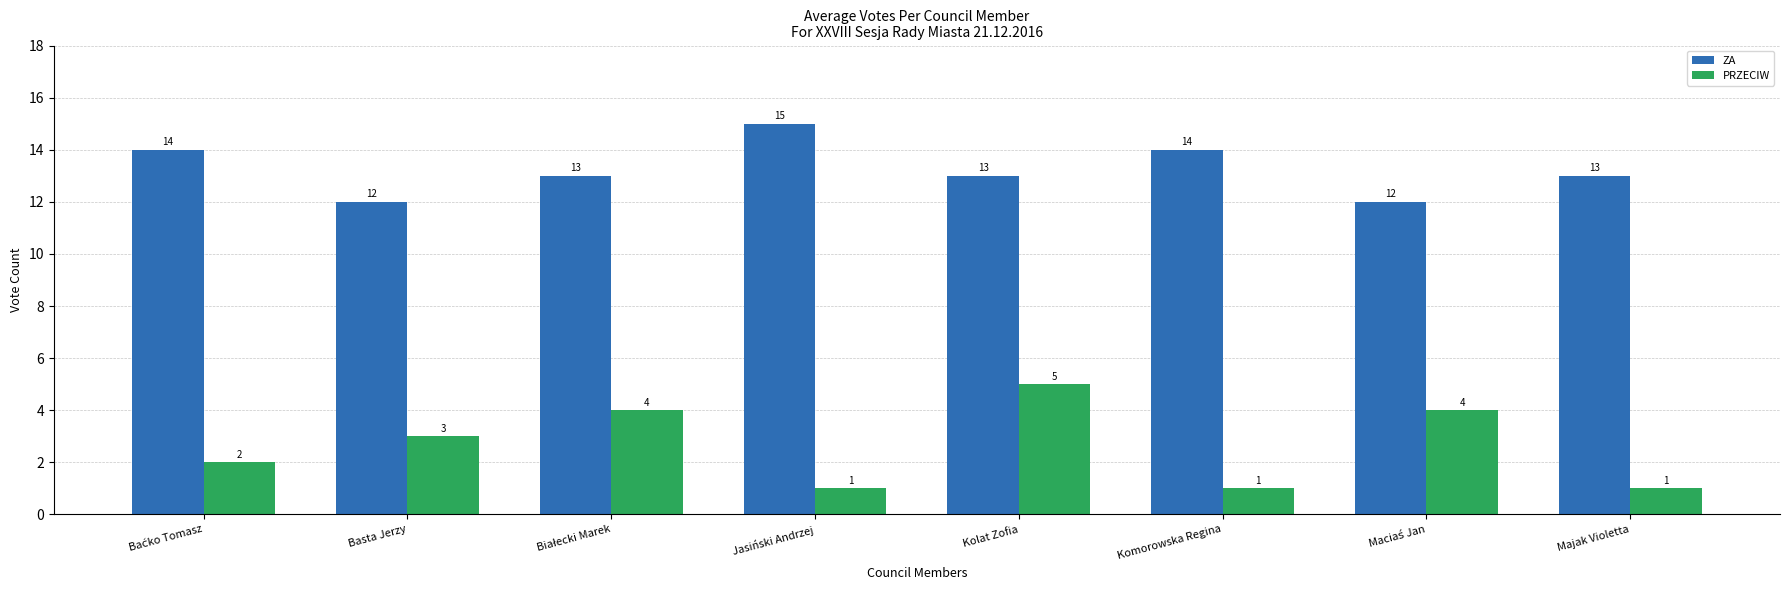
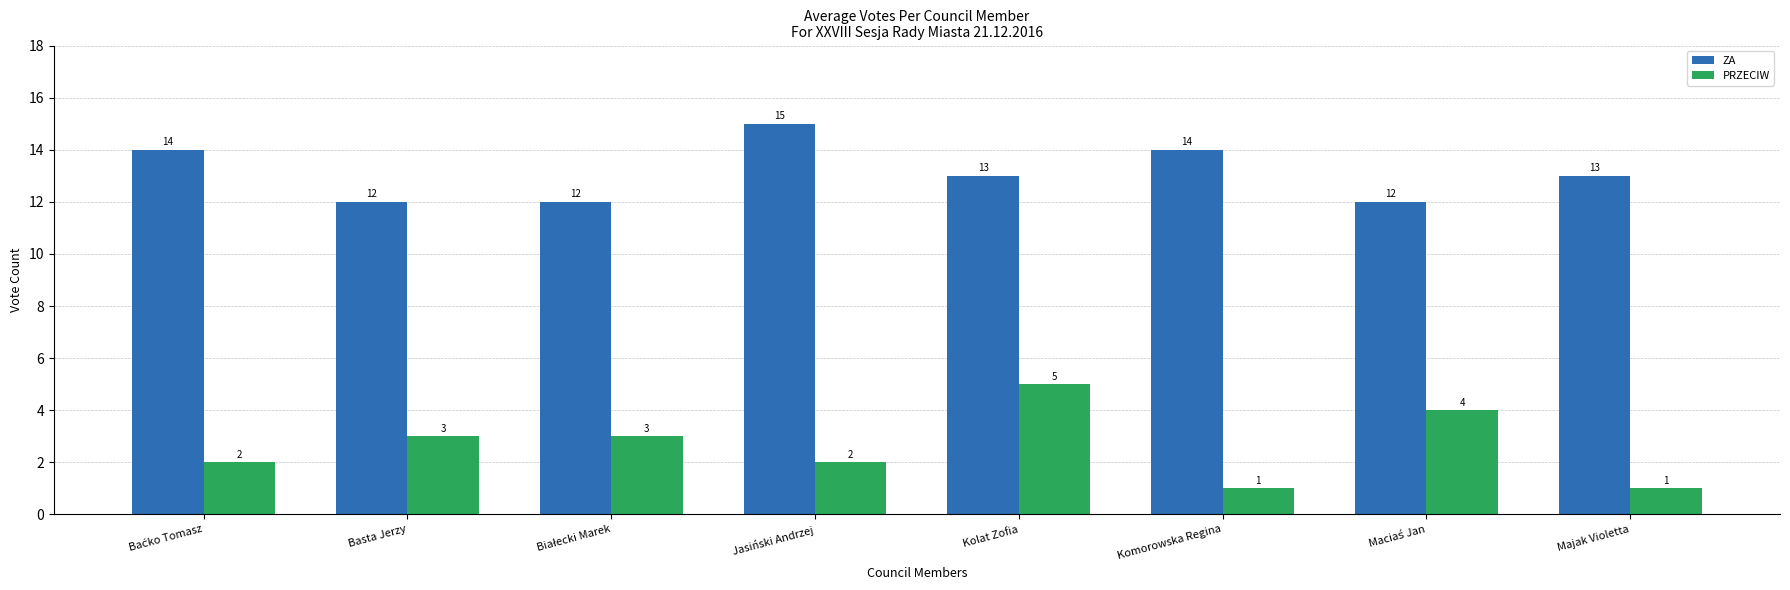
  {
    "ZA": {
      "Baćko Tomasz": 14,
      "Basta Jerzy": 12,
-     "Białecki Marek": 13,
+     "Białecki Marek": 12,
      "Jasiński Andrzej": 15,
      "Kolat Zofia": 13,
      "Komorowska Regina": 14,
      "Maciaś Jan": 12,
      "Majak Violetta": 13
    },
    "PRZECIW": {
      "Baćko Tomasz": 2,
      "Basta Jerzy": 3,
-     "Białecki Marek": 4,
-     "Jasiński Andrzej": 1,
+     "Białecki Marek": 3,
+     "Jasiński Andrzej": 2,
      "Kolat Zofia": 5,
      "Komorowska Regina": 1,
      "Maciaś Jan": 4,
      "Majak Violetta": 1
    }
  }
